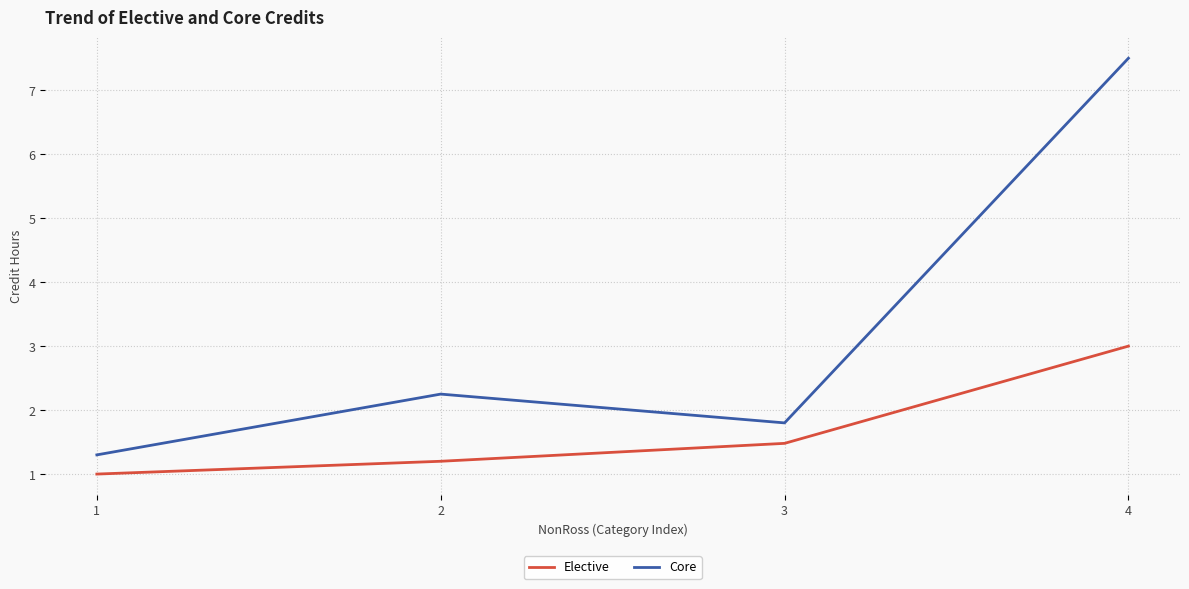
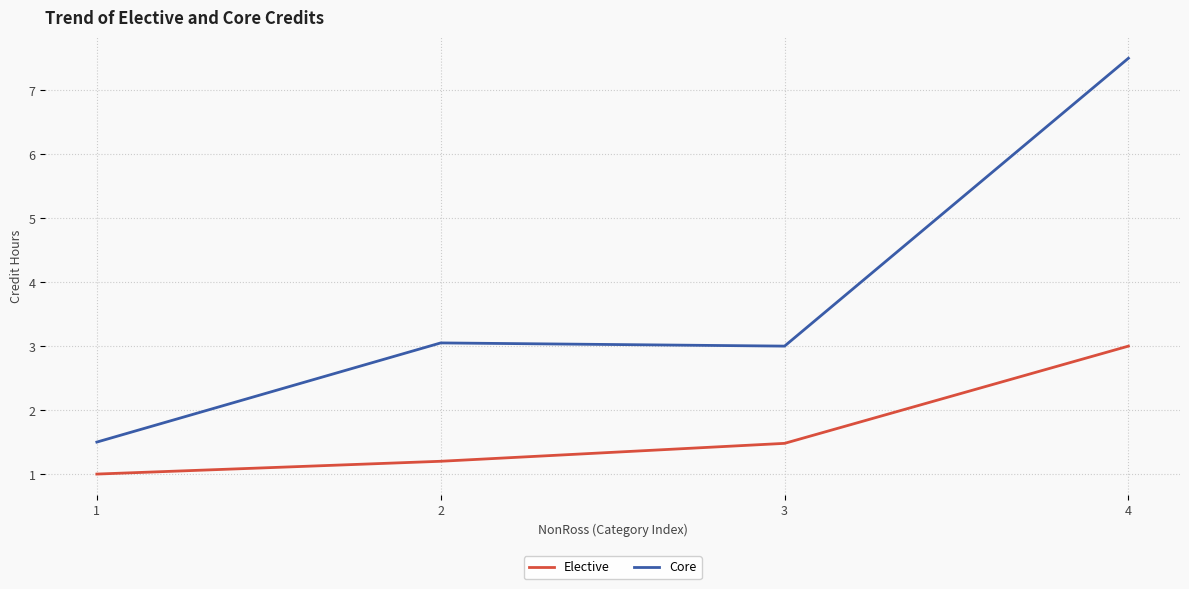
  {
    "Elective": {
      "1": 1.0,
      "2": 1.2,
      "3": 1.5,
      "4": 3.0
    },
    "Core": {
-     "1": 1.3,
-     "2": 2.3,
-     "3": 1.8,
+     "1": 1.5,
+     "2": 3.1,
+     "3": 3.0,
      "4": 7.5
    }
  }
